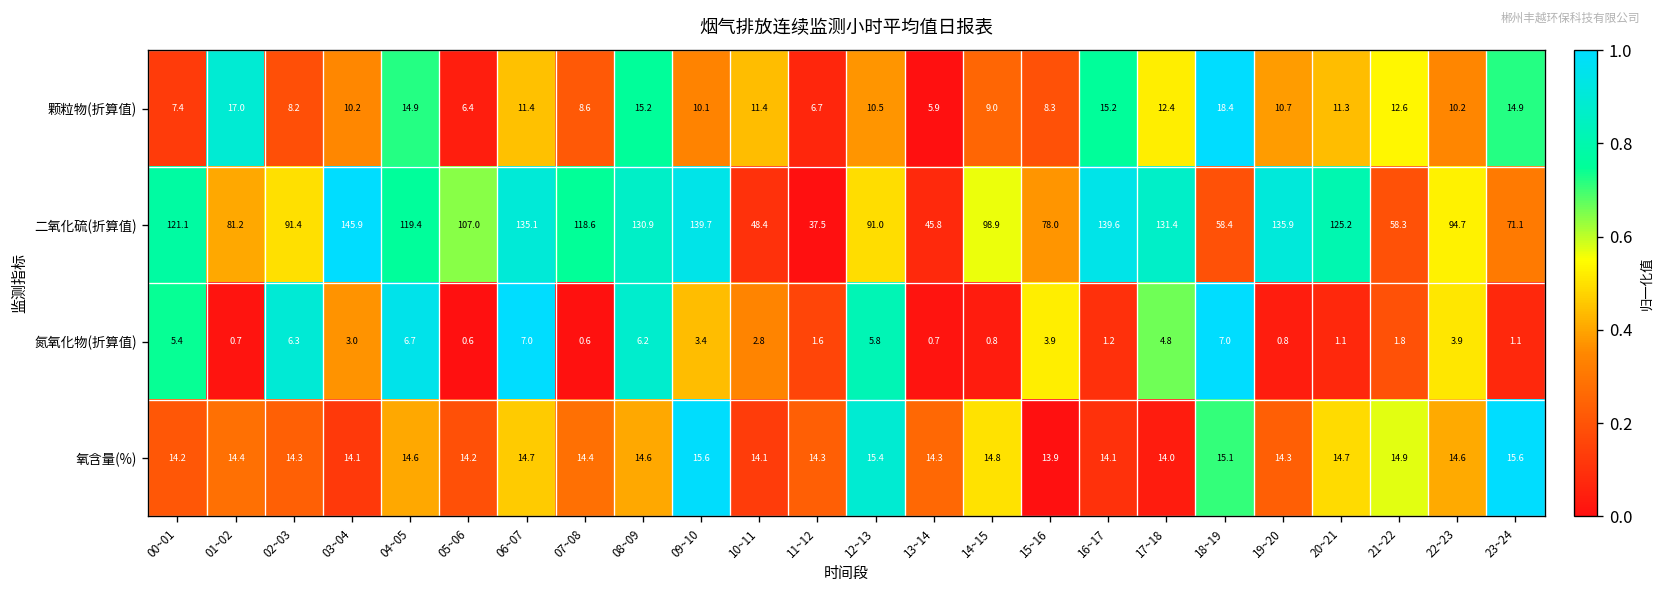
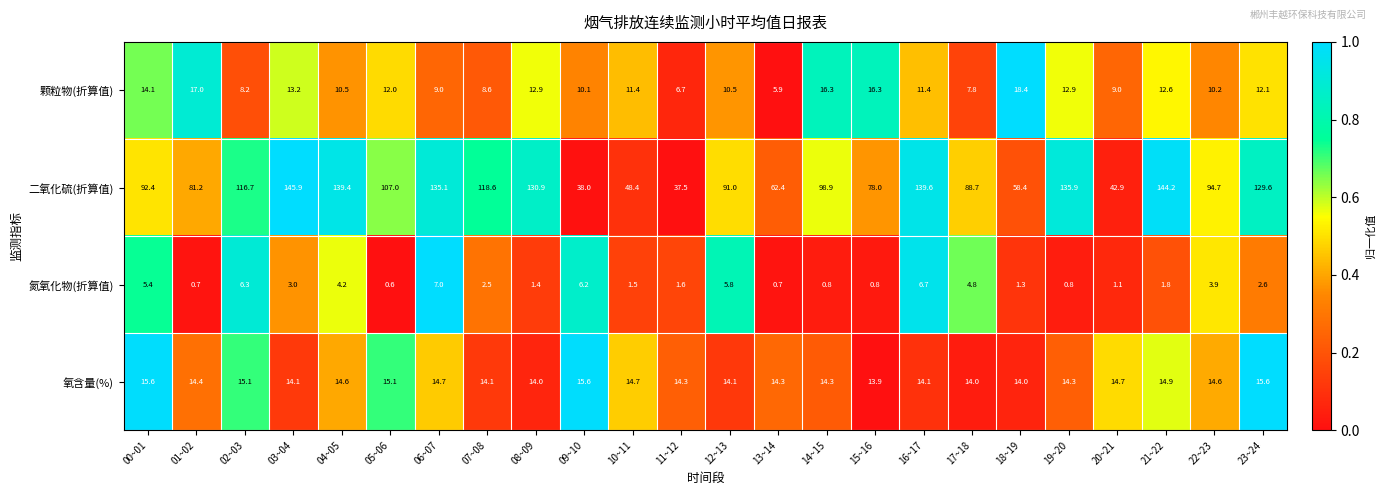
  {
    "颗粒物(折算值)": {
-     "00~01": 7.4,
+     "00~01": 14.1,
      "01~02": 17.0,
      "02~03": 8.2,
-     "03~04": 10.2,
-     "04~05": 14.9,
-     "05~06": 6.4,
-     "06~07": 11.4,
+     "03~04": 13.2,
+     "04~05": 10.5,
+     "05~06": 12.0,
+     "06~07": 9.0,
      "07~08": 8.6,
-     "08~09": 15.2,
+     "08~09": 12.9,
      "09~10": 10.1,
      "10~11": 11.4,
      "11~12": 6.7,
      "12~13": 10.5,
      "13~14": 5.9,
-     "14~15": 9.0,
-     "15~16": 8.3,
-     "16~17": 15.2,
-     "17~18": 12.4,
+     "14~15": 16.3,
+     "15~16": 16.3,
+     "16~17": 11.4,
+     "17~18": 7.8,
      "18~19": 18.4,
-     "19~20": 10.7,
-     "20~21": 11.3,
+     "19~20": 12.9,
+     "20~21": 9.0,
      "21~22": 12.6,
      "22~23": 10.2,
-     "23~24": 14.9
+     "23~24": 12.1
    },
    "二氧化硫(折算值)": {
-     "00~01": 121.1,
+     "00~01": 92.4,
      "01~02": 81.2,
-     "02~03": 91.4,
+     "02~03": 116.7,
      "03~04": 145.9,
-     "04~05": 119.4,
+     "04~05": 139.4,
      "05~06": 107.0,
      "06~07": 135.1,
      "07~08": 118.6,
      "08~09": 130.9,
-     "09~10": 139.7,
+     "09~10": 38.0,
      "10~11": 48.4,
      "11~12": 37.5,
      "12~13": 91.0,
-     "13~14": 45.8,
+     "13~14": 62.4,
      "14~15": 98.9,
      "15~16": 78.0,
      "16~17": 139.6,
-     "17~18": 131.4,
+     "17~18": 88.7,
      "18~19": 58.4,
      "19~20": 135.9,
-     "20~21": 125.2,
-     "21~22": 58.3,
+     "20~21": 42.9,
+     "21~22": 144.2,
      "22~23": 94.7,
-     "23~24": 71.1
+     "23~24": 129.6
    },
    "氮氧化物(折算值)": {
      "00~01": 5.4,
      "01~02": 0.7,
      "02~03": 6.3,
      "03~04": 3.0,
-     "04~05": 6.7,
+     "04~05": 4.2,
      "05~06": 0.6,
      "06~07": 7.0,
-     "07~08": 0.6,
-     "08~09": 6.2,
-     "09~10": 3.4,
-     "10~11": 2.8,
+     "07~08": 2.5,
+     "08~09": 1.4,
+     "09~10": 6.2,
+     "10~11": 1.5,
      "11~12": 1.6,
      "12~13": 5.8,
      "13~14": 0.7,
      "14~15": 0.8,
-     "15~16": 3.9,
-     "16~17": 1.2,
+     "15~16": 0.8,
+     "16~17": 6.7,
      "17~18": 4.8,
-     "18~19": 7.0,
+     "18~19": 1.3,
      "19~20": 0.8,
      "20~21": 1.1,
      "21~22": 1.8,
      "22~23": 3.9,
-     "23~24": 1.1
+     "23~24": 2.6
    },
    "氧含量(%)": {
-     "00~01": 14.2,
+     "00~01": 15.6,
      "01~02": 14.4,
-     "02~03": 14.3,
+     "02~03": 15.1,
      "03~04": 14.1,
      "04~05": 14.6,
-     "05~06": 14.2,
+     "05~06": 15.1,
      "06~07": 14.7,
-     "07~08": 14.4,
-     "08~09": 14.6,
+     "07~08": 14.1,
+     "08~09": 14.0,
      "09~10": 15.6,
-     "10~11": 14.1,
+     "10~11": 14.7,
      "11~12": 14.3,
-     "12~13": 15.4,
+     "12~13": 14.1,
      "13~14": 14.3,
-     "14~15": 14.8,
+     "14~15": 14.3,
      "15~16": 13.9,
      "16~17": 14.1,
      "17~18": 14.0,
-     "18~19": 15.1,
+     "18~19": 14.0,
      "19~20": 14.3,
      "20~21": 14.7,
      "21~22": 14.9,
      "22~23": 14.6,
      "23~24": 15.6
    }
  }
